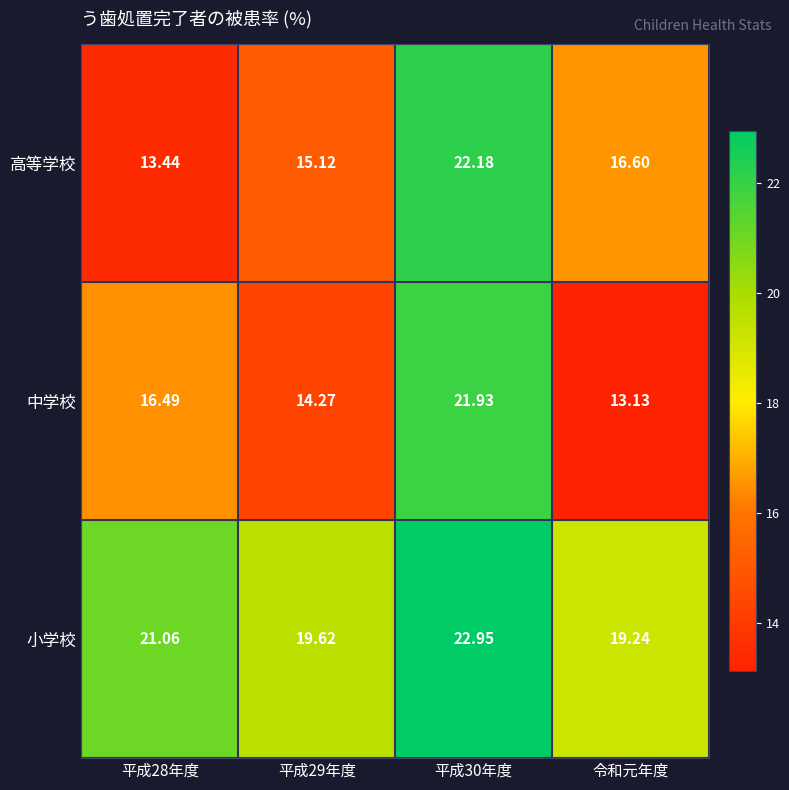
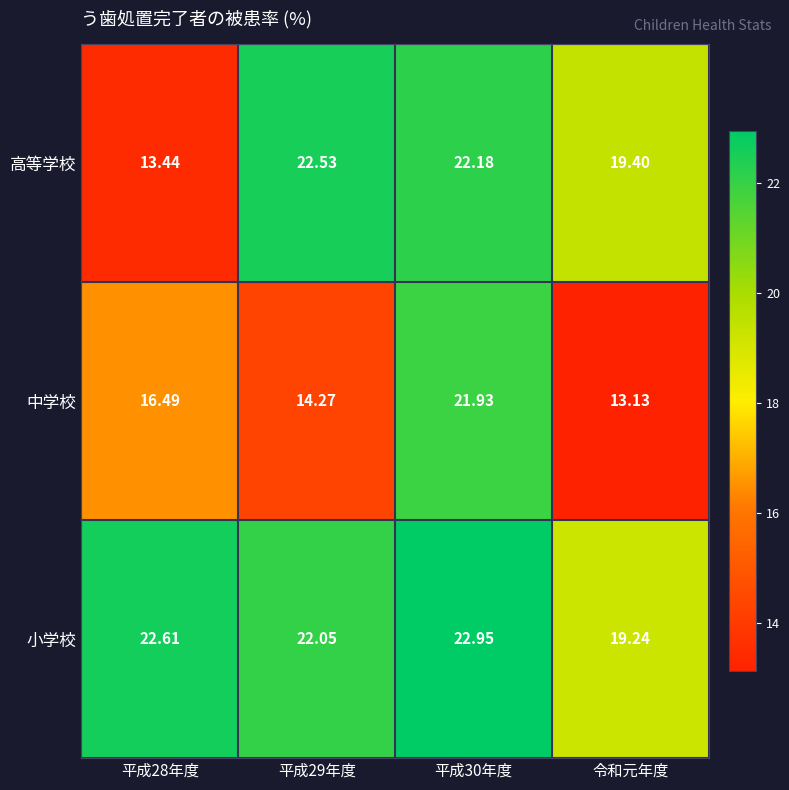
  {
    "高等学校": {
      "平成28年度": 13.44,
-     "平成29年度": 15.12,
+     "平成29年度": 22.53,
      "平成30年度": 22.18,
-     "令和元年度": 16.60
+     "令和元年度": 19.40
    },
    "中学校": {
      "平成28年度": 16.49,
      "平成29年度": 14.27,
      "平成30年度": 21.93,
      "令和元年度": 13.13
    },
    "小学校": {
-     "平成28年度": 21.06,
-     "平成29年度": 19.62,
+     "平成28年度": 22.61,
+     "平成29年度": 22.05,
      "平成30年度": 22.95,
      "令和元年度": 19.24
    }
  }
